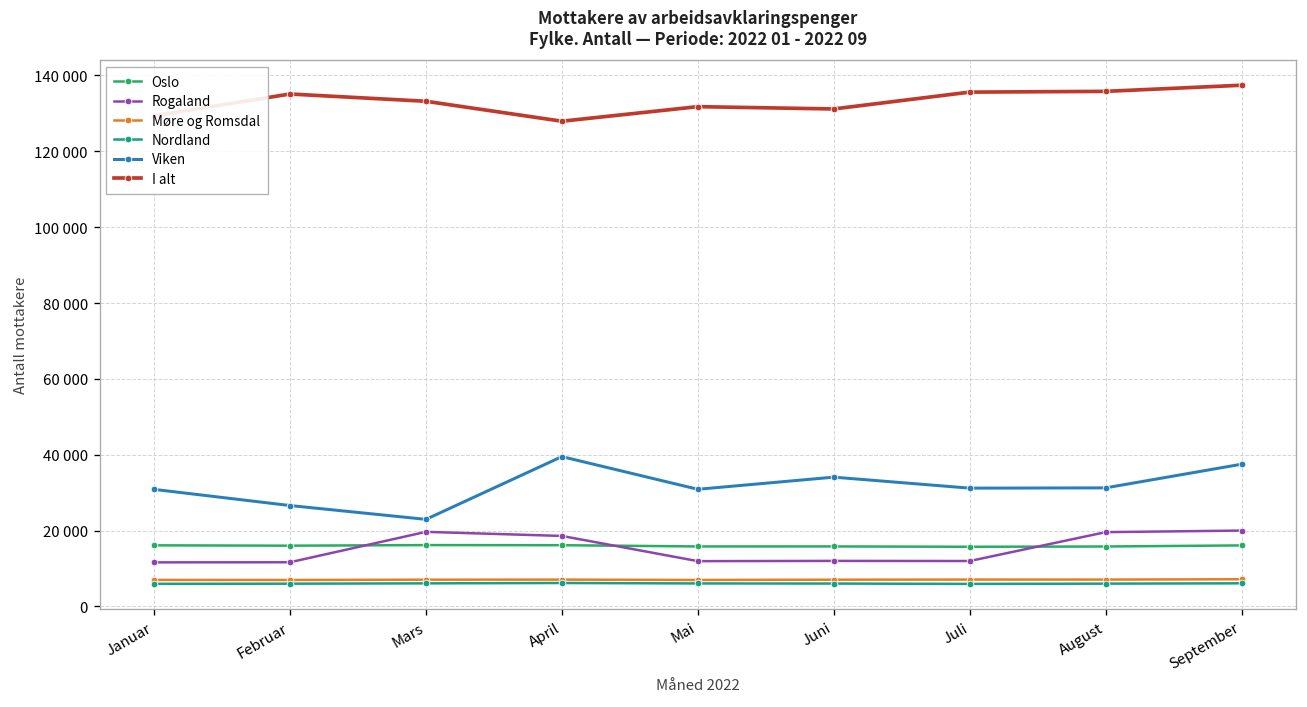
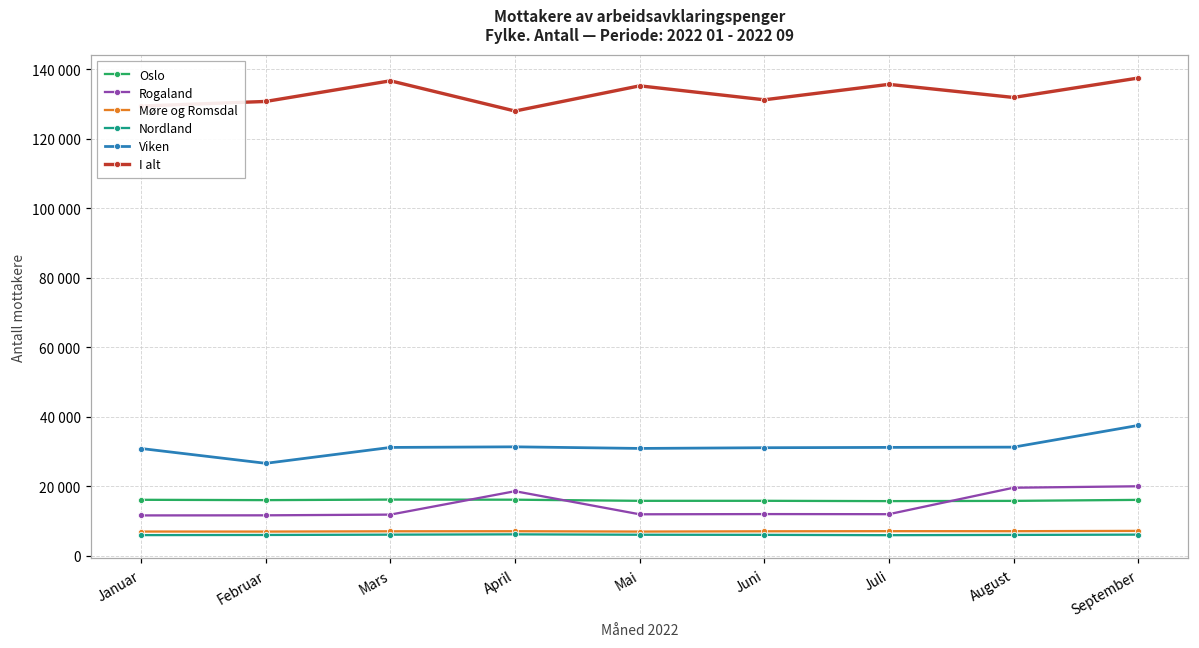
  {
    "Rogaland": {
      "Januar": 12000,
      "Februar": 12000,
-     "Mars": 20000,
+     "Mars": 12000,
      "April": 19000,
      "Mai": 12000,
      "Juni": 12000,
      "Juli": 12000,
      "August": 20000,
      "September": 20000
    },
    "Møre og Romsdal": {
      "Januar": 7000,
      "Februar": 7000,
      "Mars": 7000,
      "April": 7000,
      "Mai": 7000,
      "Juni": 7000,
      "Juli": 7000,
      "August": 7000,
      "September": 7000
    },
    "Viken": {
      "Januar": 31000,
      "Februar": 27000,
-     "Mars": 23000,
-     "April": 39000,
+     "Mars": 31000,
+     "April": 31000,
      "Mai": 31000,
-     "Juni": 34000,
+     "Juni": 31000,
      "Juli": 31000,
      "August": 31000,
      "September": 38000
    },
    "I alt": {
-     "Februar": 135000,
-     "Mars": 133000,
+     "Februar": 131000,
+     "Mars": 137000,
      "April": 128000,
-     "Mai": 132000,
+     "Mai": 135000,
      "Juni": 131000,
      "Juli": 136000,
-     "August": 136000,
+     "August": 132000,
      "September": 137000
    }
  }
